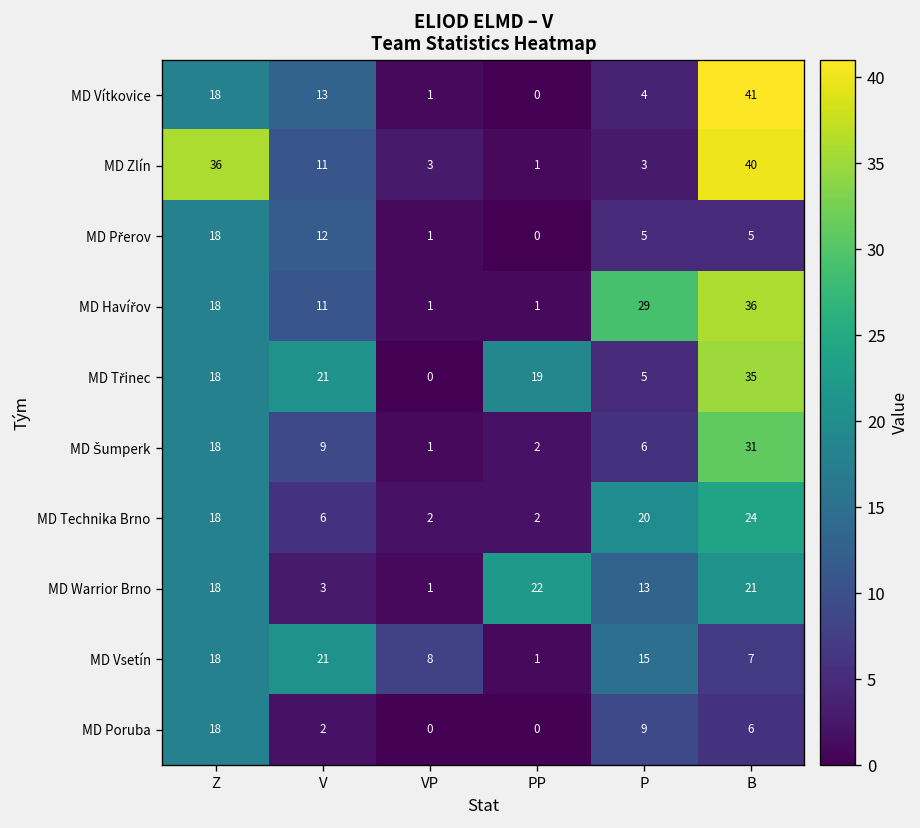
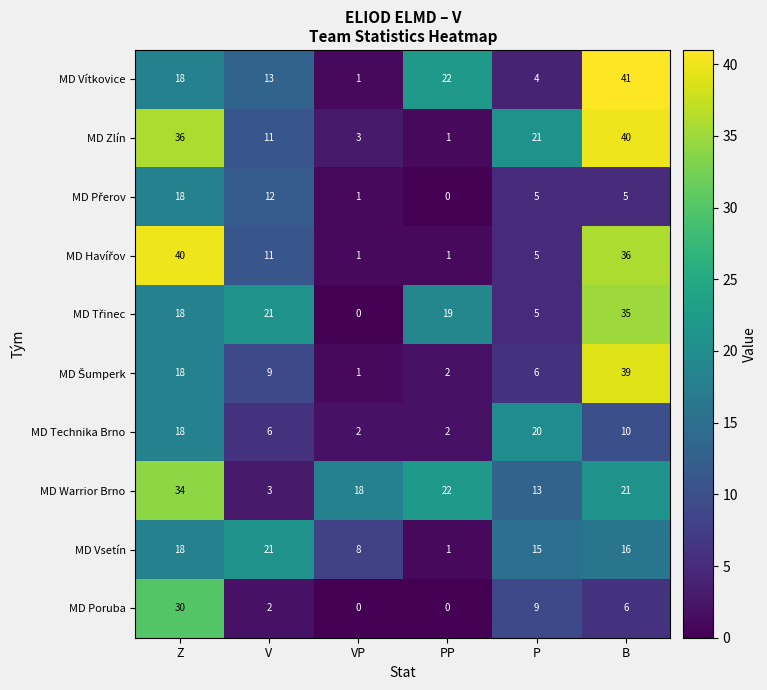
  {
    "MD Vítkovice": {
      "Z": 18,
      "V": 13,
      "VP": 1,
-     "PP": 0,
+     "PP": 22,
      "P": 4,
      "B": 41
    },
    "MD Zlín": {
      "Z": 36,
      "V": 11,
      "VP": 3,
      "PP": 1,
-     "P": 3,
+     "P": 21,
      "B": 40
    },
    "MD Přerov": {
      "Z": 18,
      "V": 12,
      "VP": 1,
      "PP": 0,
      "P": 5,
      "B": 5
    },
    "MD Havířov": {
-     "Z": 18,
+     "Z": 40,
      "V": 11,
      "VP": 1,
      "PP": 1,
-     "P": 29,
+     "P": 5,
      "B": 36
    },
    "MD Třinec": {
      "Z": 18,
      "V": 21,
      "VP": 0,
      "PP": 19,
      "P": 5,
      "B": 35
    },
    "MD Šumperk": {
      "Z": 18,
      "V": 9,
      "VP": 1,
      "PP": 2,
      "P": 6,
-     "B": 31
+     "B": 39
    },
    "MD Technika Brno": {
      "Z": 18,
      "V": 6,
      "VP": 2,
      "PP": 2,
      "P": 20,
-     "B": 24
+     "B": 10
    },
    "MD Warrior Brno": {
-     "Z": 18,
+     "Z": 34,
      "V": 3,
-     "VP": 1,
+     "VP": 18,
      "PP": 22,
      "P": 13,
      "B": 21
    },
    "MD Vsetín": {
      "Z": 18,
      "V": 21,
      "VP": 8,
      "PP": 1,
      "P": 15,
-     "B": 7
+     "B": 16
    },
    "MD Poruba": {
-     "Z": 18,
+     "Z": 30,
      "V": 2,
      "VP": 0,
      "PP": 0,
      "P": 9,
      "B": 6
    }
  }
